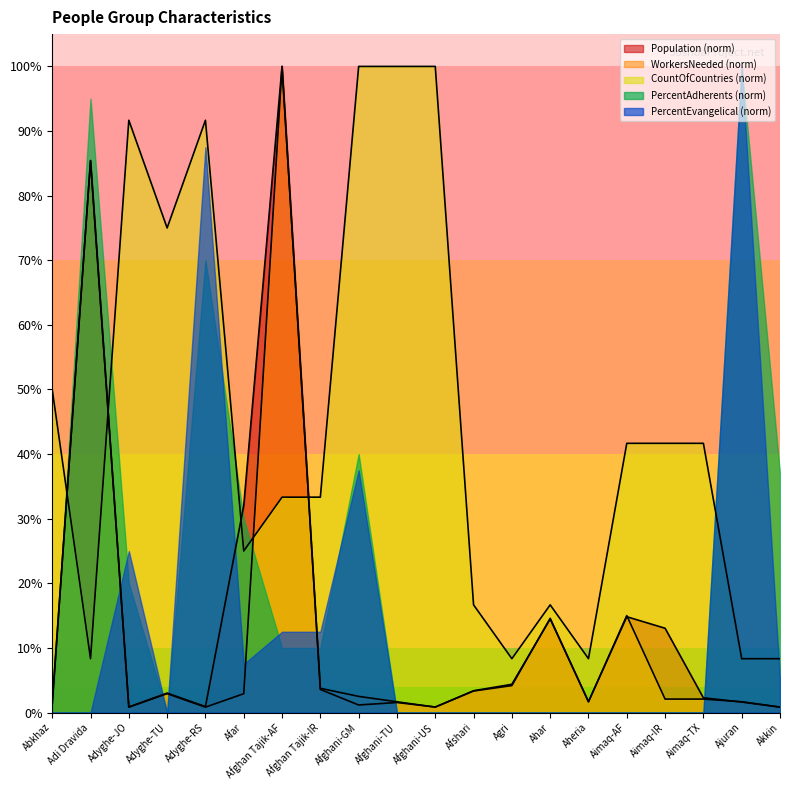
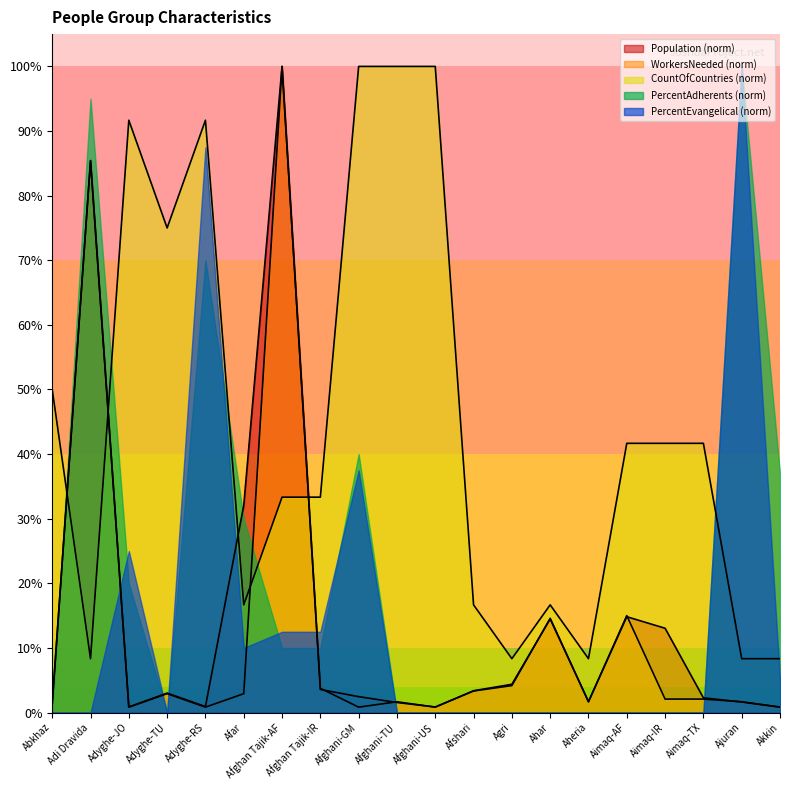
  {
    "Population (norm)": {
      "Afar": "32%",
-     "Afghani-GM": "1%",
+     "Afghani-GM": "2%",
      "Aimaq-IR": "13%"
    },
    "WorkersNeeded (norm)": {
      "Afar": "3%",
-     "Afghani-GM": "3%",
+     "Afghani-GM": "1%",
      "Aimaq-IR": "2%"
    },
    "CountOfCountries (norm)": {
      "Abkhaz": "50%",
      "Adi Dravida": "8%",
      "Adyghe-JO": "92%",
      "Adyghe-TU": "75%",
      "Adyghe-RS": "92%",
-     "Afar": "25%",
+     "Afar": "17%",
      "Afghan Tajik-AF": "33%",
      "Afghan Tajik-IR": "33%",
      "Afghani-GM": "100%",
      "Afghani-TU": "100%",
      "Afghani-US": "100%",
      "Afshari": "17%",
      "Agri": "8%",
      "Ahar": "17%",
      "Aheria": "8%",
      "Aimaq-AF": "42%",
      "Aimaq-IR": "42%",
      "Aimaq-TX": "42%",
      "Ajuran": "8%",
      "Akkin": "8%"
    },
    "PercentAdherents (norm)": {
      "Adi Dravida": "95%",
      "Adyghe-JO": "20%",
      "Adyghe-RS": "70%",
      "Afar": "30%",
      "Afghan Tajik-AF": "10%",
      "Afghan Tajik-IR": "10%",
      "Afghani-GM": "40%",
      "Akkin": "37%"
    },
    "PercentEvangelical (norm)": {
      "Adi Dravida": "0%",
      "Adyghe-JO": "25%",
      "Adyghe-RS": "88%",
-     "Afar": "8%",
+     "Afar": "10%",
      "Afghan Tajik-AF": "13%",
      "Afghan Tajik-IR": "13%",
      "Afghani-GM": "38%",
      "Akkin": "5%"
    }
  }
